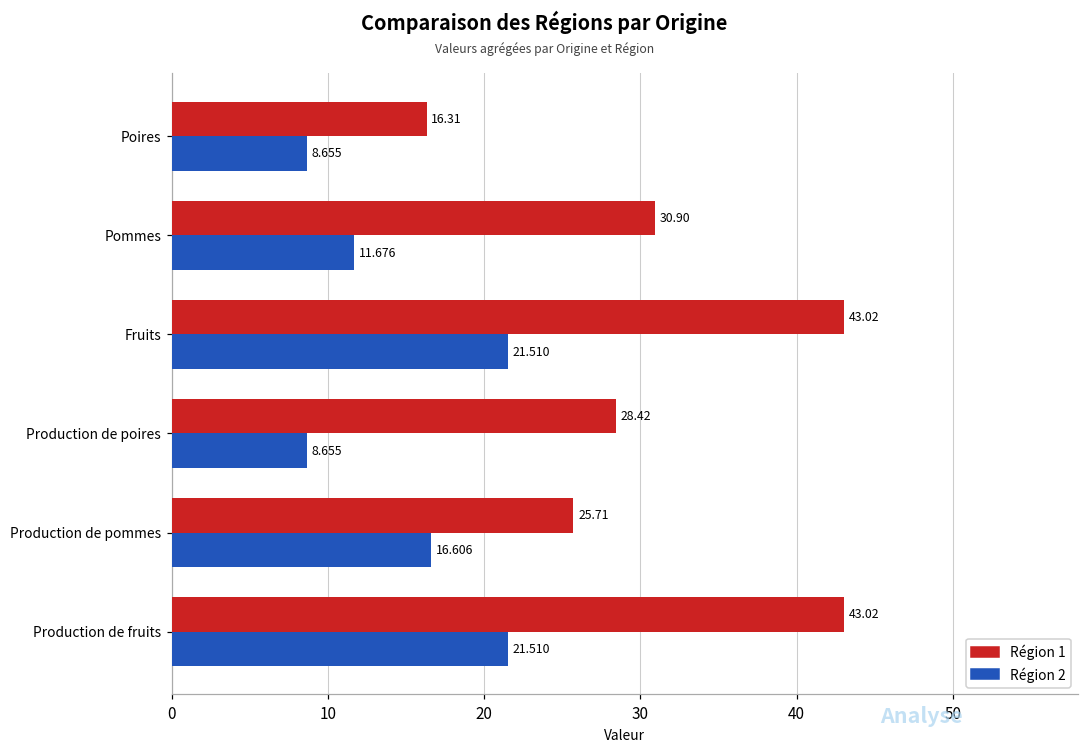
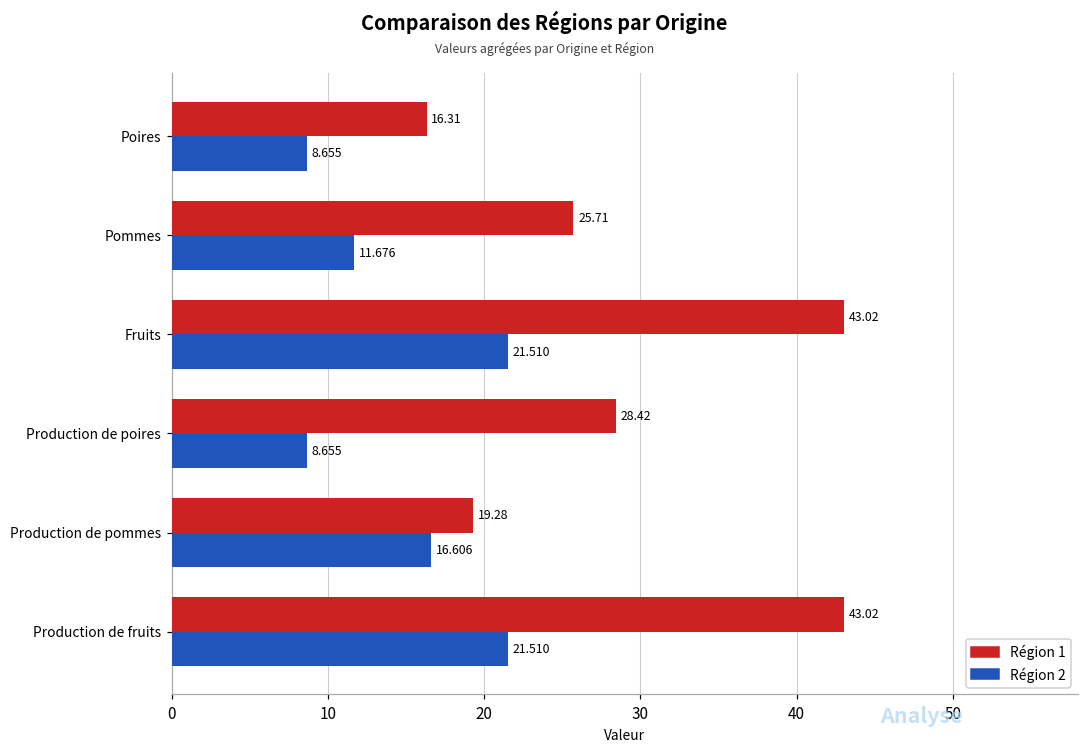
  {
    "Région 1": {
      "Poires": 16.31,
-     "Pommes": 30.90,
+     "Pommes": 25.71,
      "Fruits": 43.02,
      "Production de poires": 28.42,
-     "Production de pommes": 25.71,
+     "Production de pommes": 19.28,
      "Production de fruits": 43.02
    },
    "Région 2": {
      "Poires": 8.655,
      "Pommes": 11.676,
      "Fruits": 21.510,
      "Production de poires": 8.655,
      "Production de pommes": 16.606,
      "Production de fruits": 21.510
    }
  }
